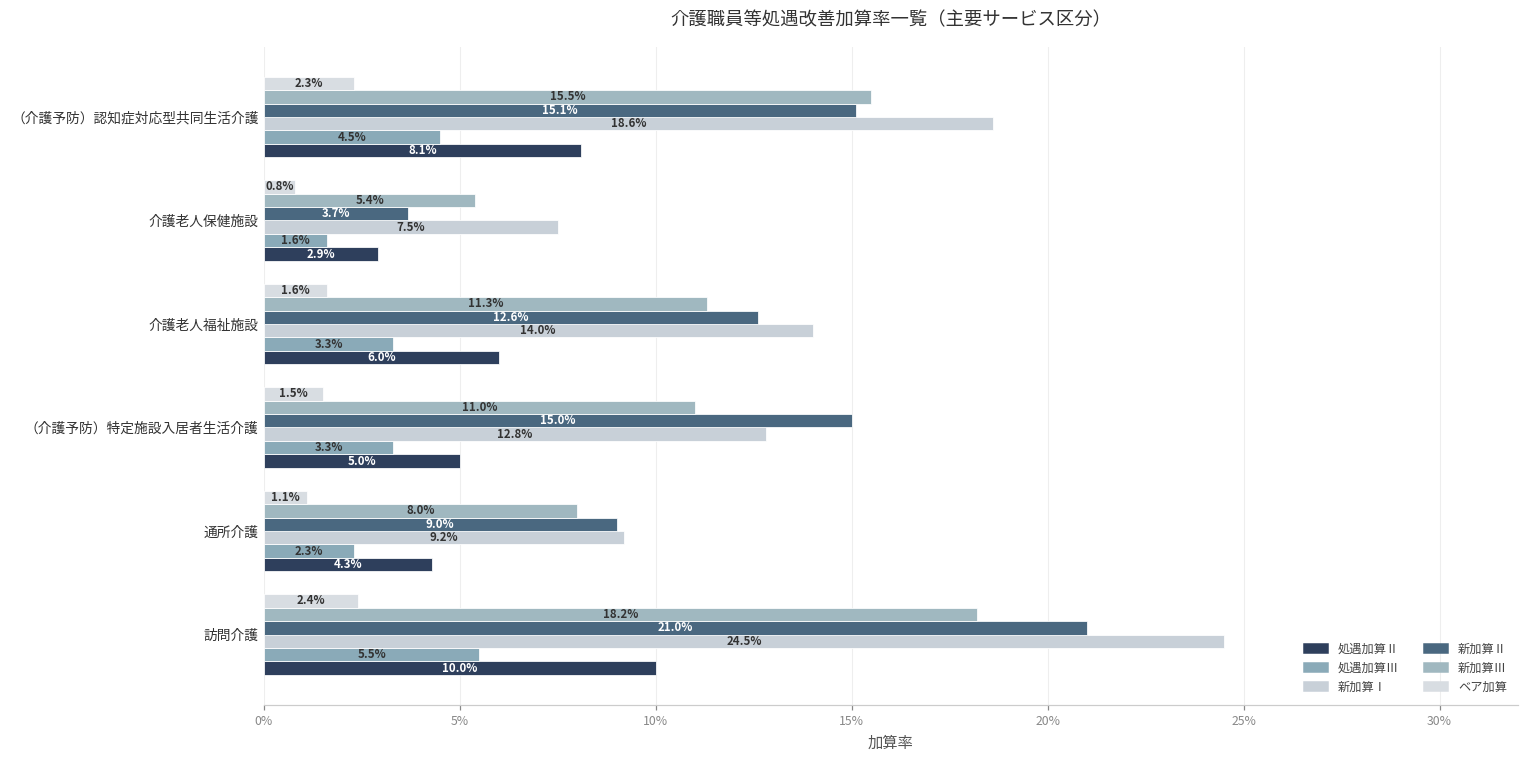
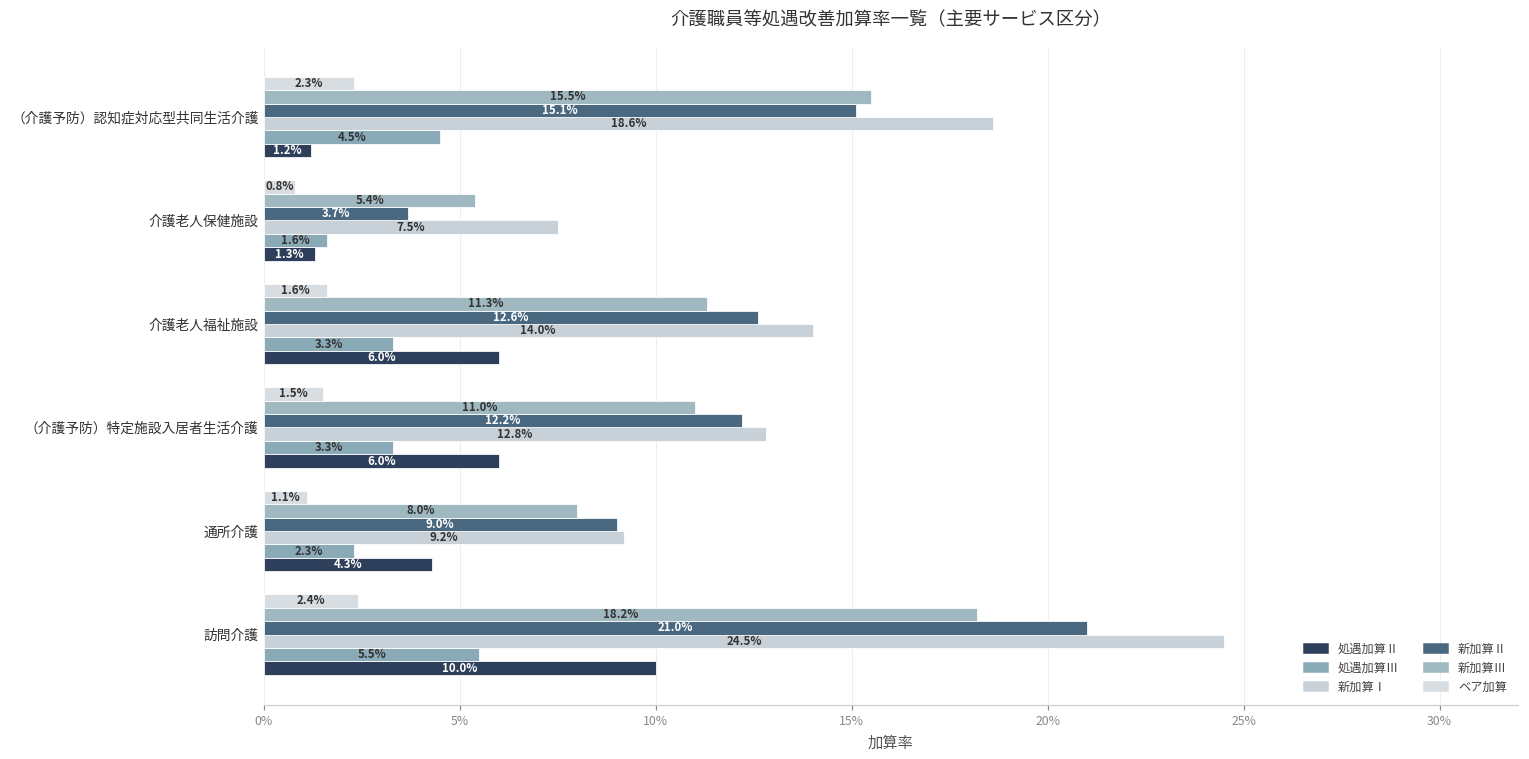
  {
    "処遇加算Ⅱ": {
-     "（介護予防）認知症対応型共同生活介護": "8.1%",
-     "介護老人保健施設": "2.9%",
+     "（介護予防）認知症対応型共同生活介護": "1.2%",
+     "介護老人保健施設": "1.3%",
      "介護老人福祉施設": "6.0%",
-     "（介護予防）特定施設入居者生活介護": "5.0%",
+     "（介護予防）特定施設入居者生活介護": "6.0%",
      "通所介護": "4.3%",
      "訪問介護": "10.0%"
    },
    "新加算Ⅱ": {
      "（介護予防）認知症対応型共同生活介護": "15.1%",
      "介護老人保健施設": "3.7%",
      "介護老人福祉施設": "12.6%",
-     "（介護予防）特定施設入居者生活介護": "15.0%",
+     "（介護予防）特定施設入居者生活介護": "12.2%",
      "通所介護": "9.0%",
      "訪問介護": "21.0%"
    }
  }
